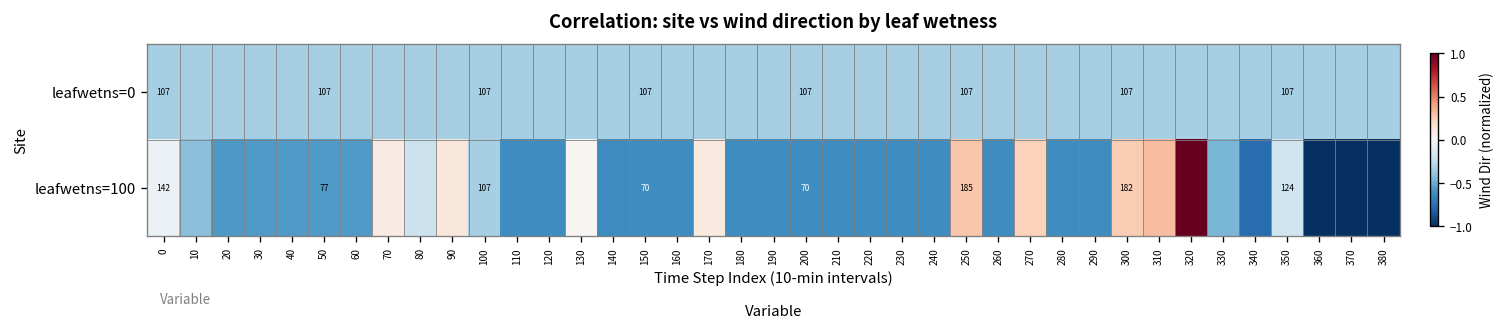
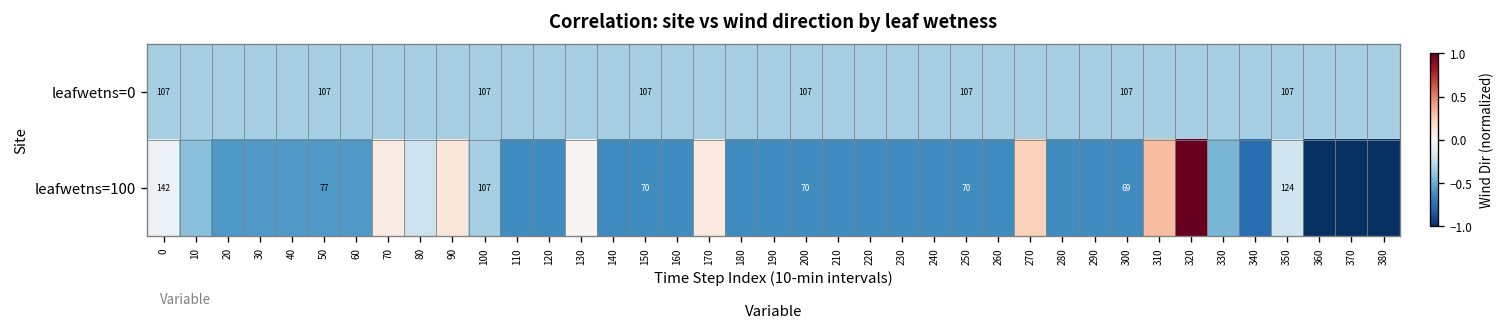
  {
    "leafwetns=0": {
      "0": 107,
      "50": 107,
      "100": 107,
      "150": 107,
      "200": 107,
      "250": 107,
      "300": 107,
      "350": 107
    },
    "leafwetns=100": {
      "0": 142,
      "50": 77,
      "100": 107,
      "150": 70,
      "200": 70,
-     "250": 185,
-     "300": 182,
+     "250": 70,
+     "300": 69,
      "350": 124
    }
  }
